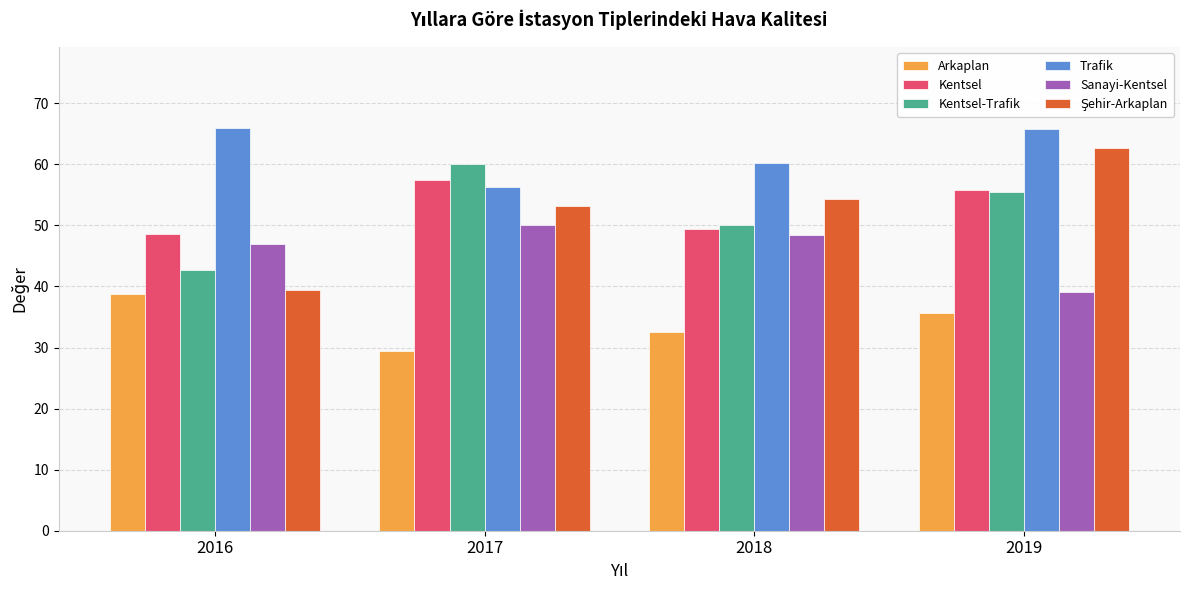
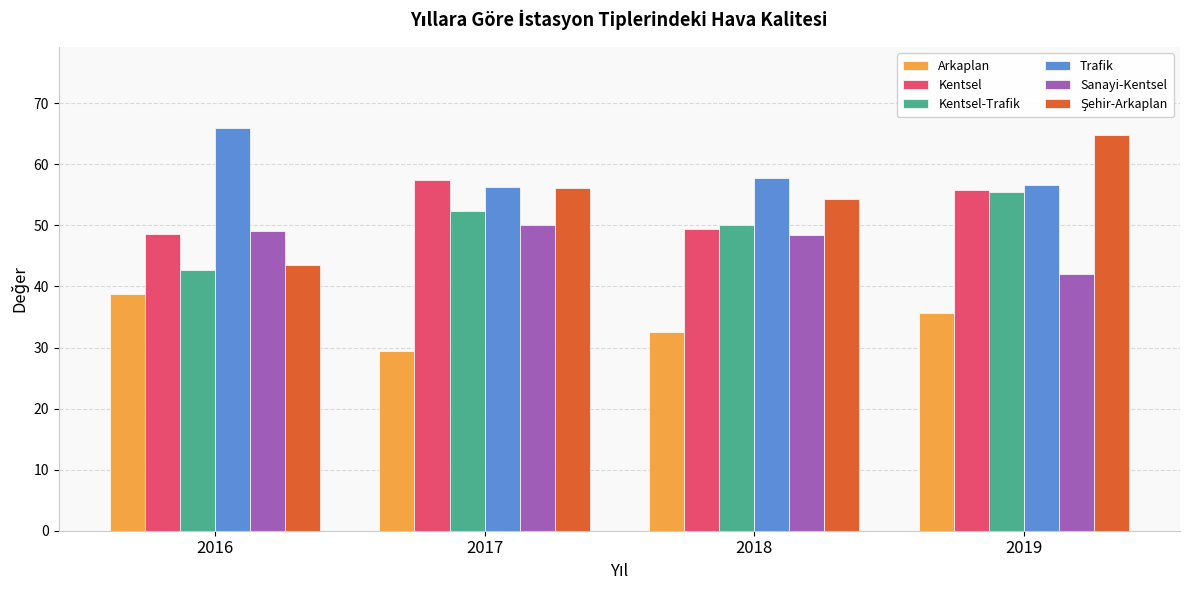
  {
    "Arkaplan": {
      "2016": 39,
      "2017": 29,
      "2018": 33,
      "2019": 36
    },
    "Kentsel": {
      "2016": 49,
      "2017": 57,
      "2018": 49,
      "2019": 56
    },
    "Kentsel-Trafik": {
      "2016": 43,
-     "2017": 60,
+     "2017": 52,
      "2018": 50,
      "2019": 56
    },
    "Trafik": {
      "2016": 66,
      "2017": 56,
-     "2018": 60,
-     "2019": 66
+     "2018": 58,
+     "2019": 57
    },
    "Sanayi-Kentsel": {
-     "2016": 47,
+     "2016": 49,
      "2017": 50,
      "2018": 48,
-     "2019": 39
+     "2019": 42
    },
    "Şehir-Arkaplan": {
-     "2016": 39,
-     "2017": 53,
+     "2016": 44,
+     "2017": 56,
      "2018": 54,
-     "2019": 63
+     "2019": 65
    }
  }
